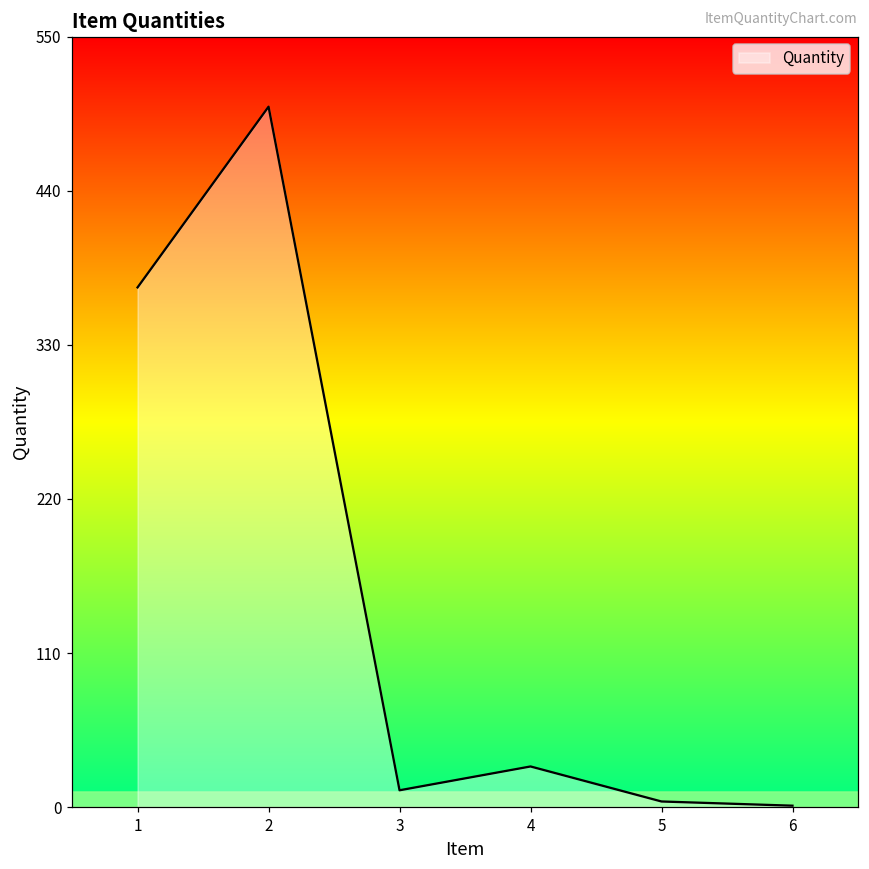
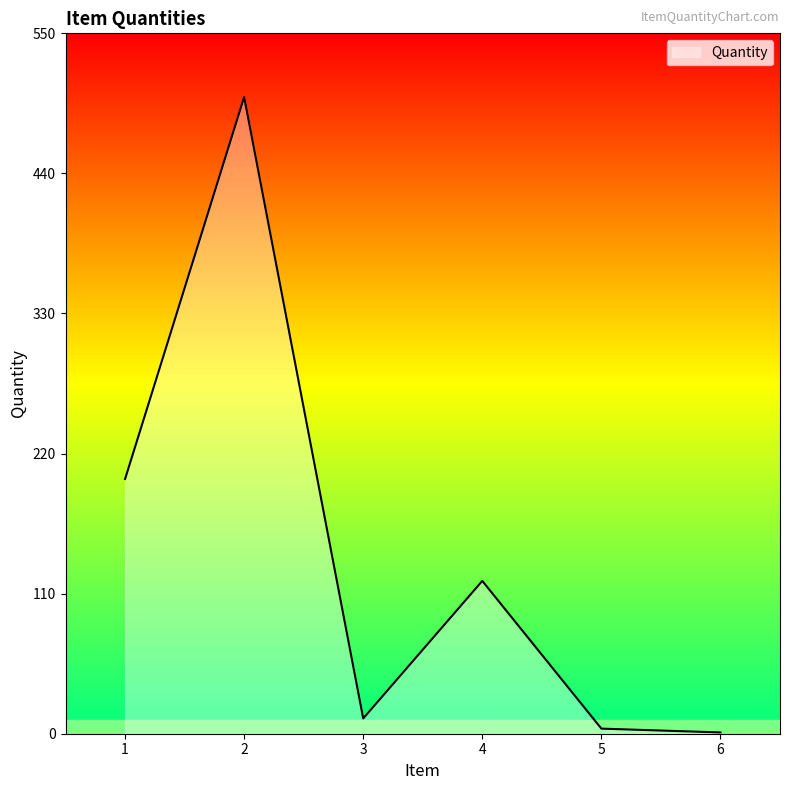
  {
-   "1": 371,
+   "1": 200,
    "2": 500,
    "3": 12,
-   "4": 29
+   "4": 120
  }
